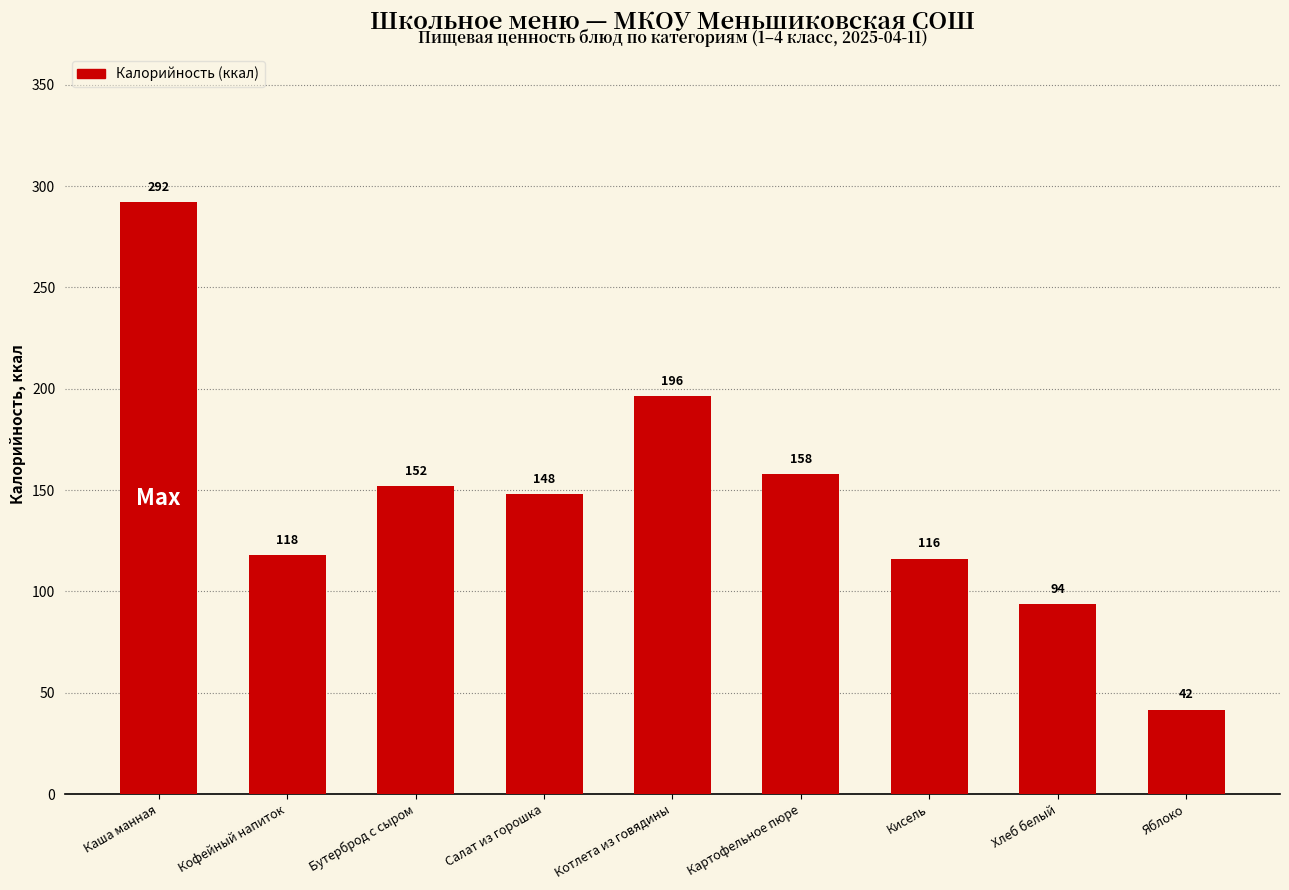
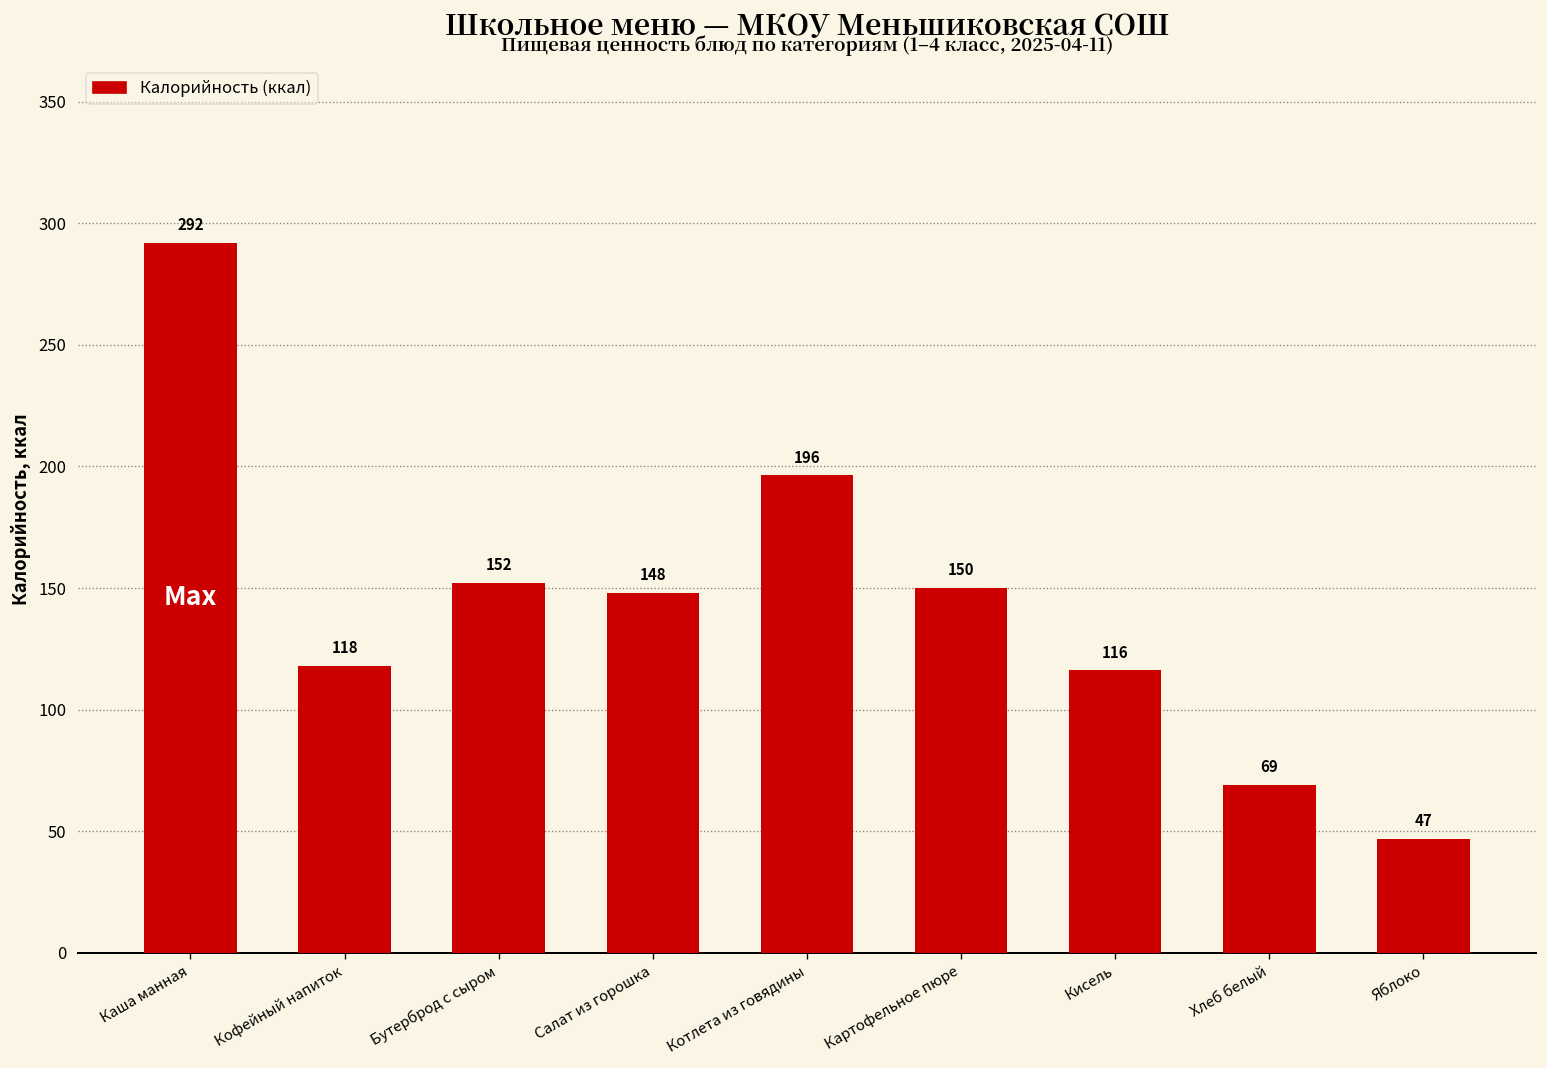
  {
    "Каша манная": 292,
    "Кофейный напиток": 118,
    "Бутерброд с сыром": 152,
    "Салат из горошка": 148,
    "Котлета из говядины": 196,
-   "Картофельное пюре": 158,
+   "Картофельное пюре": 150,
    "Кисель": 116,
-   "Хлеб белый": 94,
-   "Яблоко": 42
+   "Хлеб белый": 69,
+   "Яблоко": 47
  }
